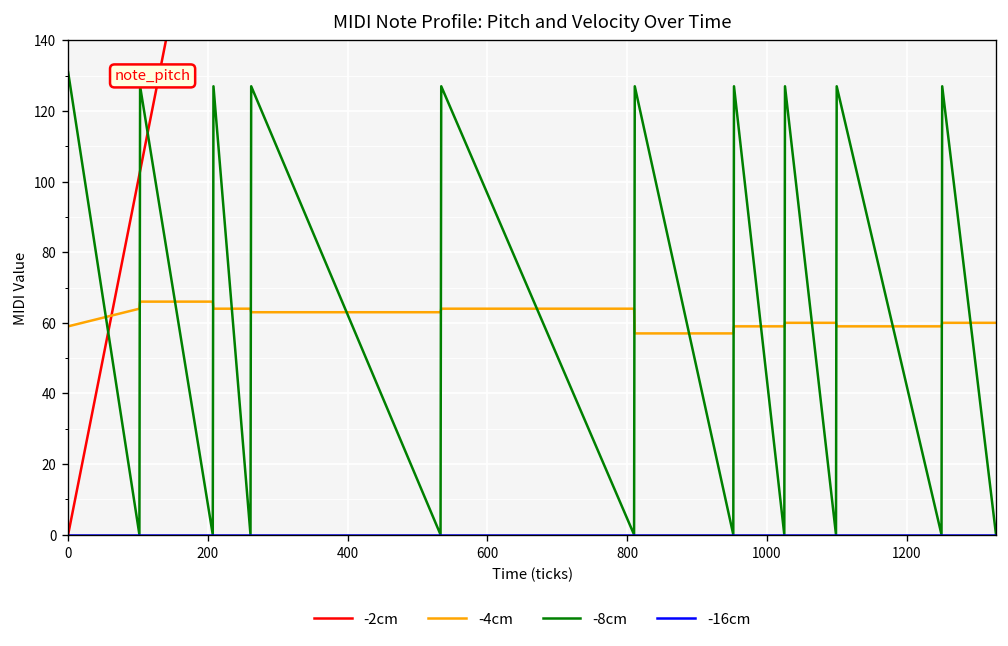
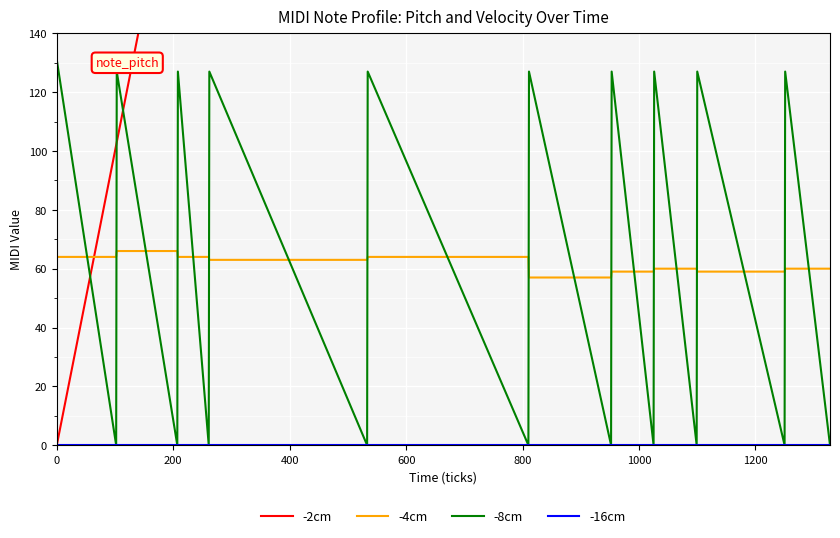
  {
    "-4cm": {
-     "0": 59
+     "0": 64
    },
    "-8cm": {
      "0": 131
    }
  }
